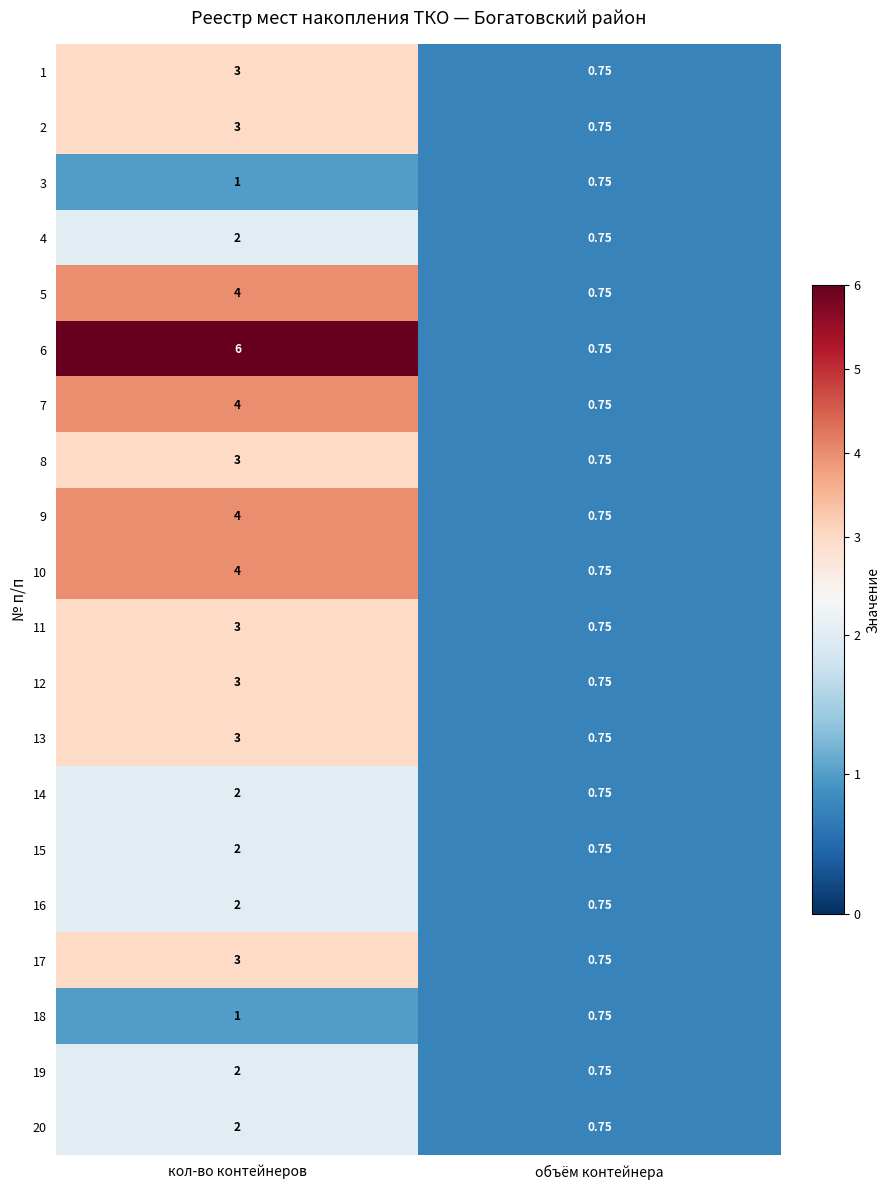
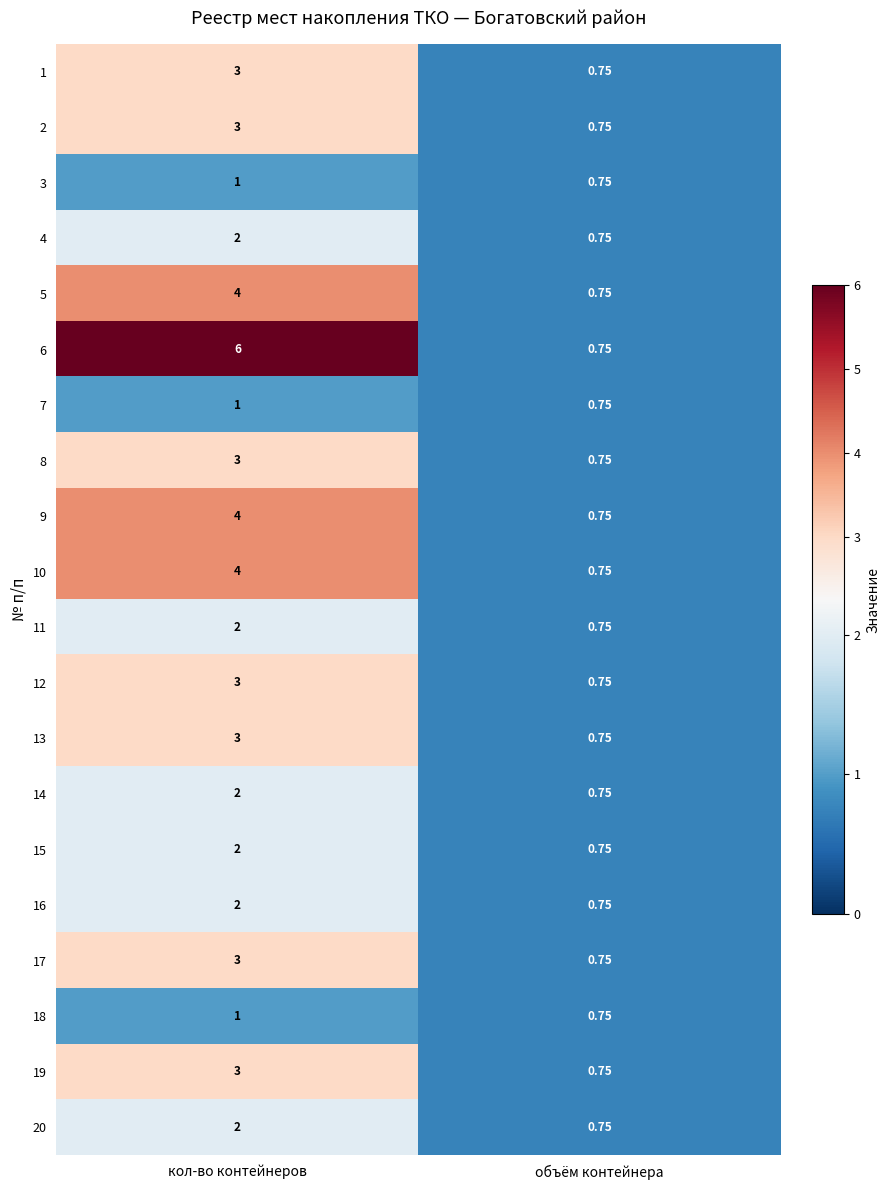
  {
    "1": {
      "кол-во контейнеров": 3,
      "объём контейнера": 0.75
    },
    "2": {
      "кол-во контейнеров": 3,
      "объём контейнера": 0.75
    },
    "3": {
      "кол-во контейнеров": 1,
      "объём контейнера": 0.75
    },
    "4": {
      "кол-во контейнеров": 2,
      "объём контейнера": 0.75
    },
    "5": {
      "кол-во контейнеров": 4,
      "объём контейнера": 0.75
    },
    "6": {
      "кол-во контейнеров": 6,
      "объём контейнера": 0.75
    },
    "7": {
-     "кол-во контейнеров": 4,
+     "кол-во контейнеров": 1,
      "объём контейнера": 0.75
    },
    "8": {
      "кол-во контейнеров": 3,
      "объём контейнера": 0.75
    },
    "9": {
      "кол-во контейнеров": 4,
      "объём контейнера": 0.75
    },
    "10": {
      "кол-во контейнеров": 4,
      "объём контейнера": 0.75
    },
    "11": {
-     "кол-во контейнеров": 3,
+     "кол-во контейнеров": 2,
      "объём контейнера": 0.75
    },
    "12": {
      "кол-во контейнеров": 3,
      "объём контейнера": 0.75
    },
    "13": {
      "кол-во контейнеров": 3,
      "объём контейнера": 0.75
    },
    "14": {
      "кол-во контейнеров": 2,
      "объём контейнера": 0.75
    },
    "15": {
      "кол-во контейнеров": 2,
      "объём контейнера": 0.75
    },
    "16": {
      "кол-во контейнеров": 2,
      "объём контейнера": 0.75
    },
    "17": {
      "кол-во контейнеров": 3,
      "объём контейнера": 0.75
    },
    "18": {
      "кол-во контейнеров": 1,
      "объём контейнера": 0.75
    },
    "19": {
-     "кол-во контейнеров": 2,
+     "кол-во контейнеров": 3,
      "объём контейнера": 0.75
    },
    "20": {
      "кол-во контейнеров": 2,
      "объём контейнера": 0.75
    }
  }
